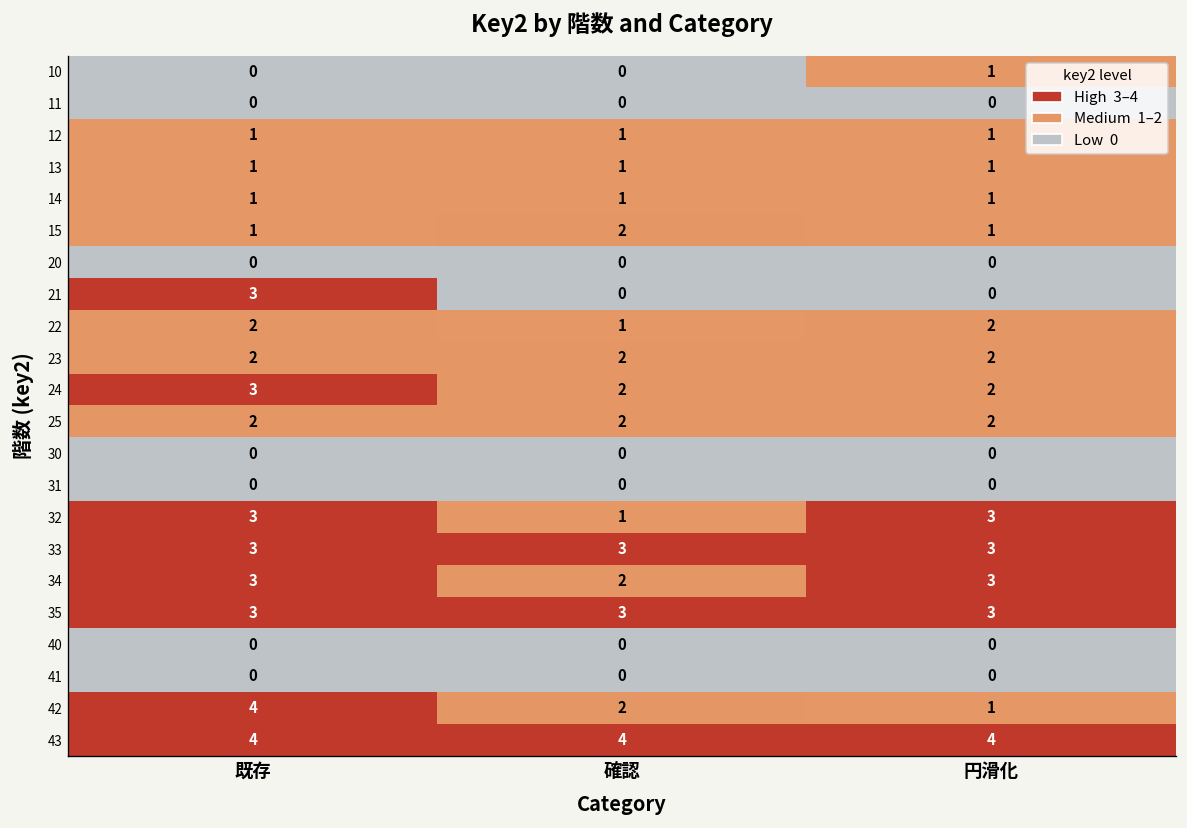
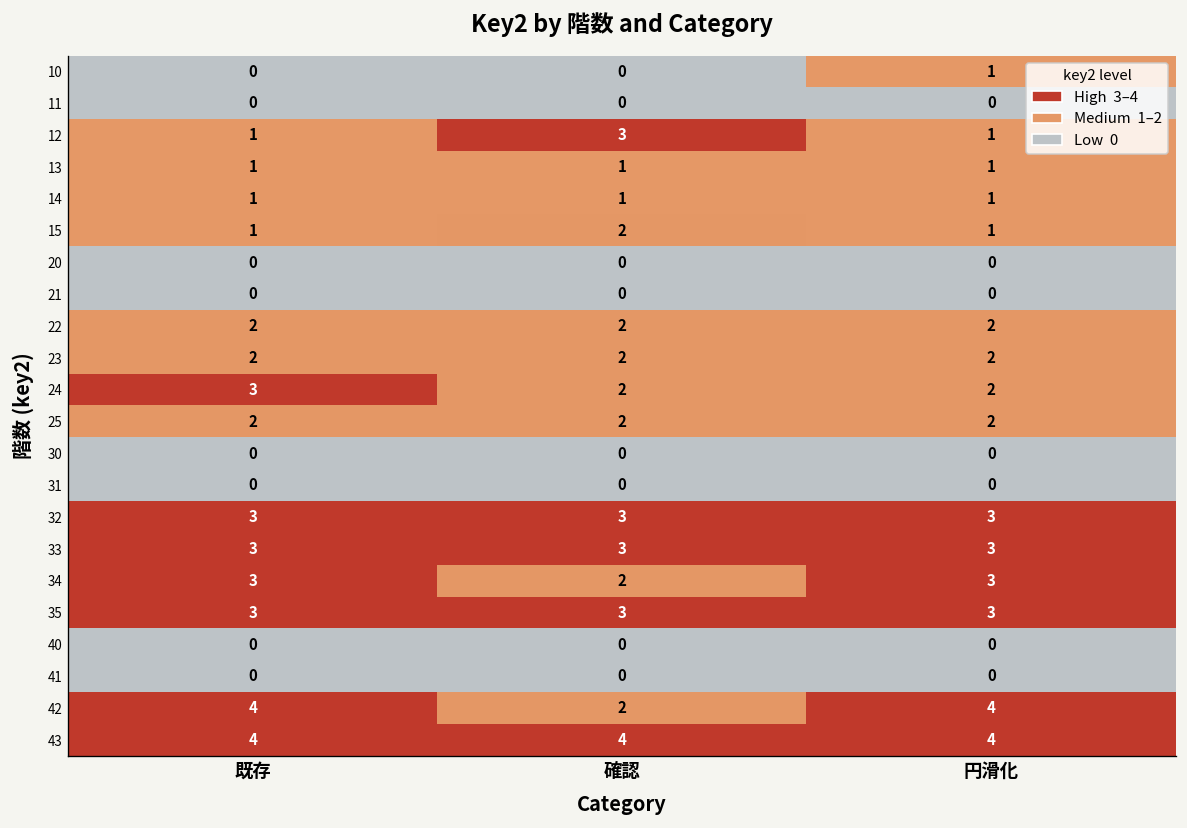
  {
    "10": {
      "既存": 0,
      "確認": 0,
      "円滑化": 1
    },
    "11": {
      "既存": 0,
      "確認": 0,
      "円滑化": 0
    },
    "12": {
      "既存": 1,
-     "確認": 1,
+     "確認": 3,
      "円滑化": 1
    },
    "13": {
      "既存": 1,
      "確認": 1,
      "円滑化": 1
    },
    "14": {
      "既存": 1,
      "確認": 1,
      "円滑化": 1
    },
    "15": {
      "既存": 1,
      "確認": 2,
      "円滑化": 1
    },
    "20": {
      "既存": 0,
      "確認": 0,
      "円滑化": 0
    },
    "21": {
-     "既存": 3,
+     "既存": 0,
      "確認": 0,
      "円滑化": 0
    },
    "22": {
      "既存": 2,
-     "確認": 1,
+     "確認": 2,
      "円滑化": 2
    },
    "23": {
      "既存": 2,
      "確認": 2,
      "円滑化": 2
    },
    "24": {
      "既存": 3,
      "確認": 2,
      "円滑化": 2
    },
    "25": {
      "既存": 2,
      "確認": 2,
      "円滑化": 2
    },
    "30": {
      "既存": 0,
      "確認": 0,
      "円滑化": 0
    },
    "31": {
      "既存": 0,
      "確認": 0,
      "円滑化": 0
    },
    "32": {
      "既存": 3,
-     "確認": 1,
+     "確認": 3,
      "円滑化": 3
    },
    "33": {
      "既存": 3,
      "確認": 3,
      "円滑化": 3
    },
    "34": {
      "既存": 3,
      "確認": 2,
      "円滑化": 3
    },
    "35": {
      "既存": 3,
      "確認": 3,
      "円滑化": 3
    },
    "40": {
      "既存": 0,
      "確認": 0,
      "円滑化": 0
    },
    "41": {
      "既存": 0,
      "確認": 0,
      "円滑化": 0
    },
    "42": {
      "既存": 4,
      "確認": 2,
-     "円滑化": 1
+     "円滑化": 4
    },
    "43": {
      "既存": 4,
      "確認": 4,
      "円滑化": 4
    }
  }
